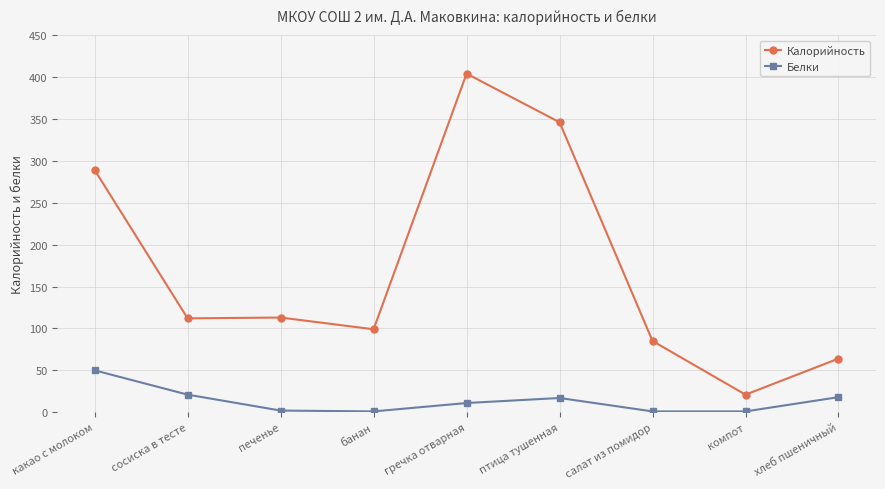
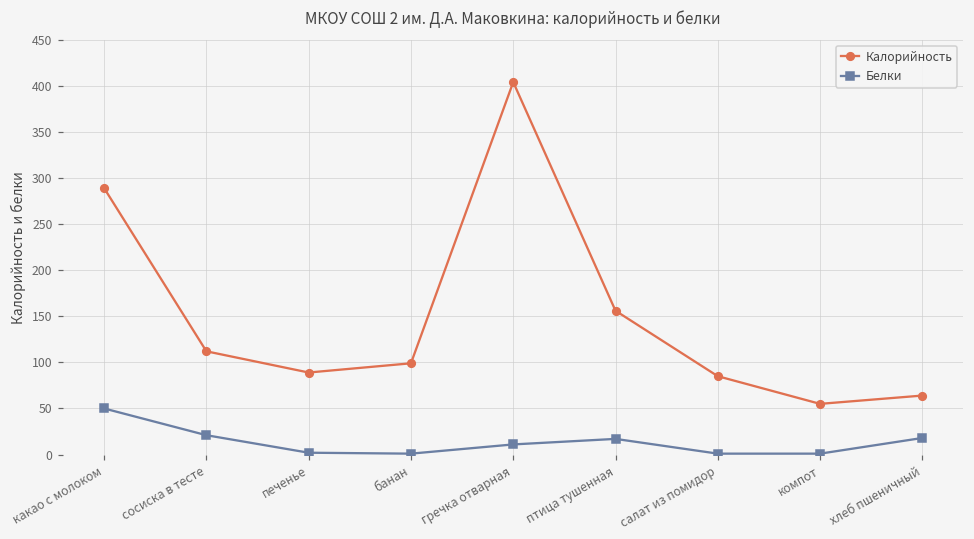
  {
    "Калорийность": {
      "какао с молоком": 290,
      "сосиска в тесте": 110,
-     "печенье": 110,
+     "печенье": 90,
      "банан": 100,
      "гречка отварная": 400,
-     "птица тушенная": 350,
+     "птица тушенная": 160,
      "салат из помидор": 90,
-     "компот": 20,
+     "компот": 60,
      "хлеб пшеничный": 60
    },
    "Белки": {
      "какао с молоком": 50,
      "сосиска в тесте": 20,
      "печенье": 0,
      "банан": 0,
      "гречка отварная": 10,
      "птица тушенная": 20,
      "салат из помидор": 0,
      "компот": 0,
      "хлеб пшеничный": 20
    }
  }
